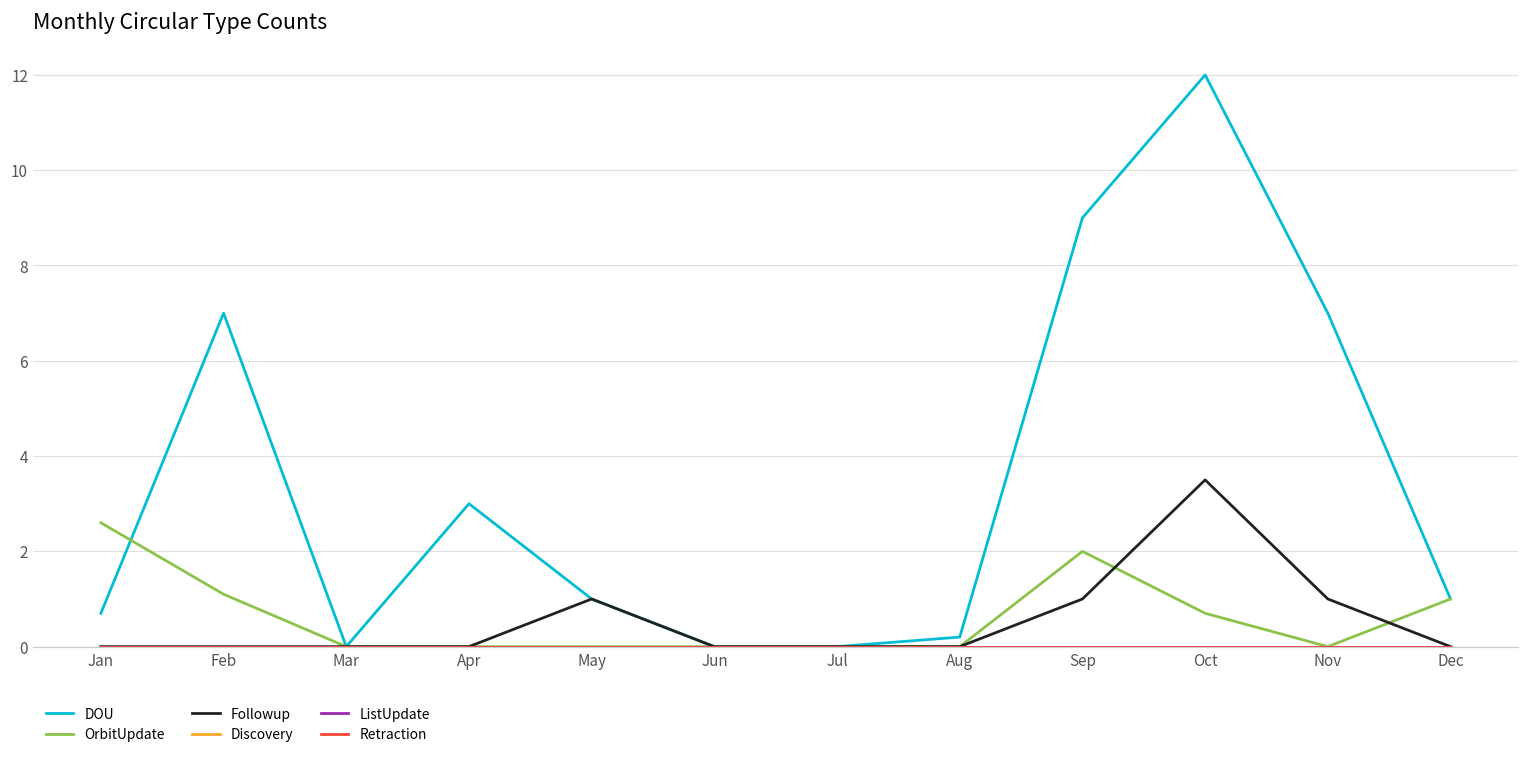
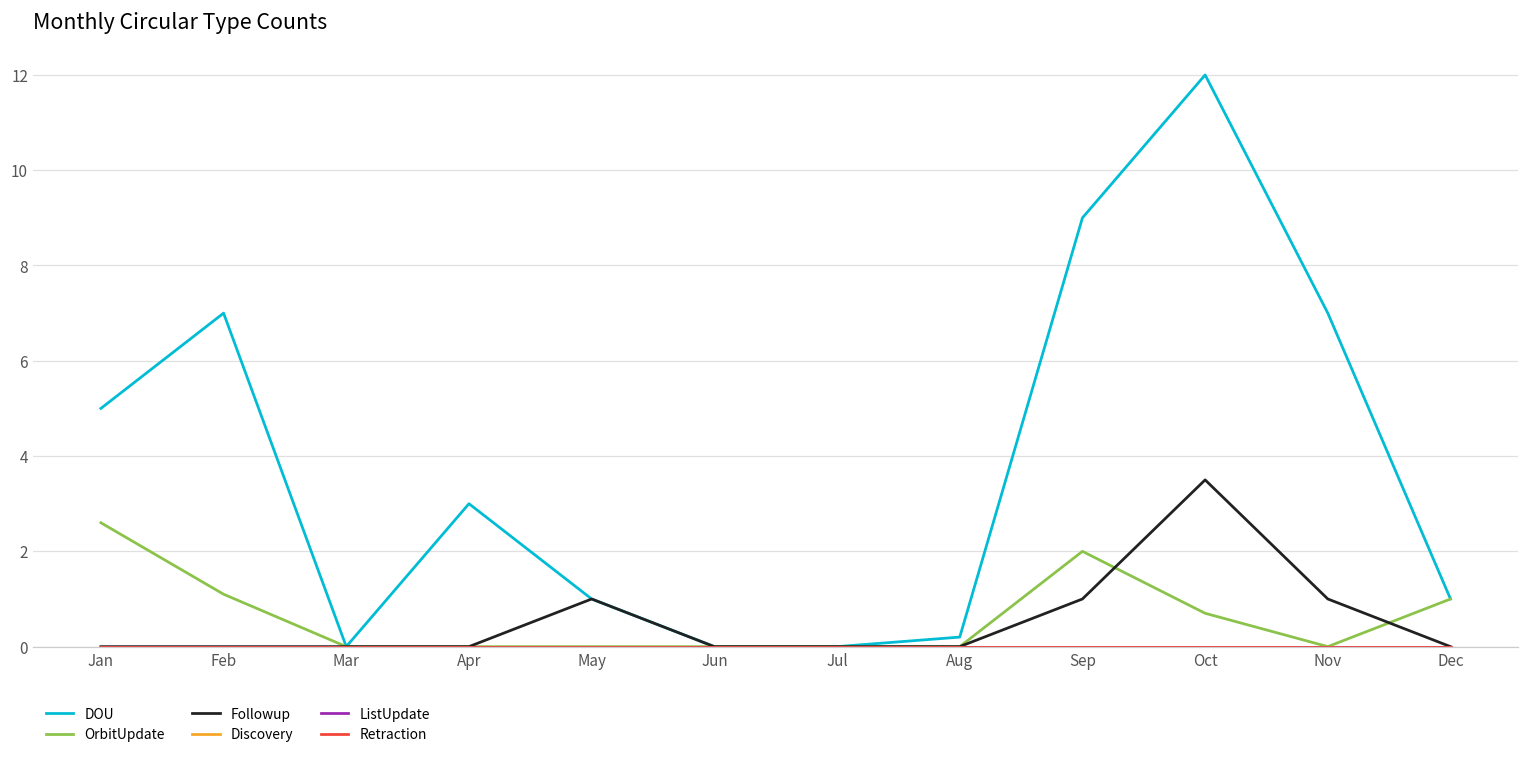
  {
    "DOU": {
-     "Jan": 0.7,
+     "Jan": 5.0,
      "Feb": 7.0,
      "Apr": 3.0,
      "Aug": 0.2,
      "Sep": 9.0,
      "Oct": 12.0,
      "Nov": 7.0
    },
    "OrbitUpdate": {
      "Jan": 2.6,
      "Feb": 1.1,
      "Sep": 2.0,
      "Oct": 0.7
    },
    "Followup": {
      "Sep": 1.0,
      "Oct": 3.5,
      "Nov": 1.0
    },
    "Retraction": {
      "Sep": 0.0,
      "Oct": 0.0
    }
  }
